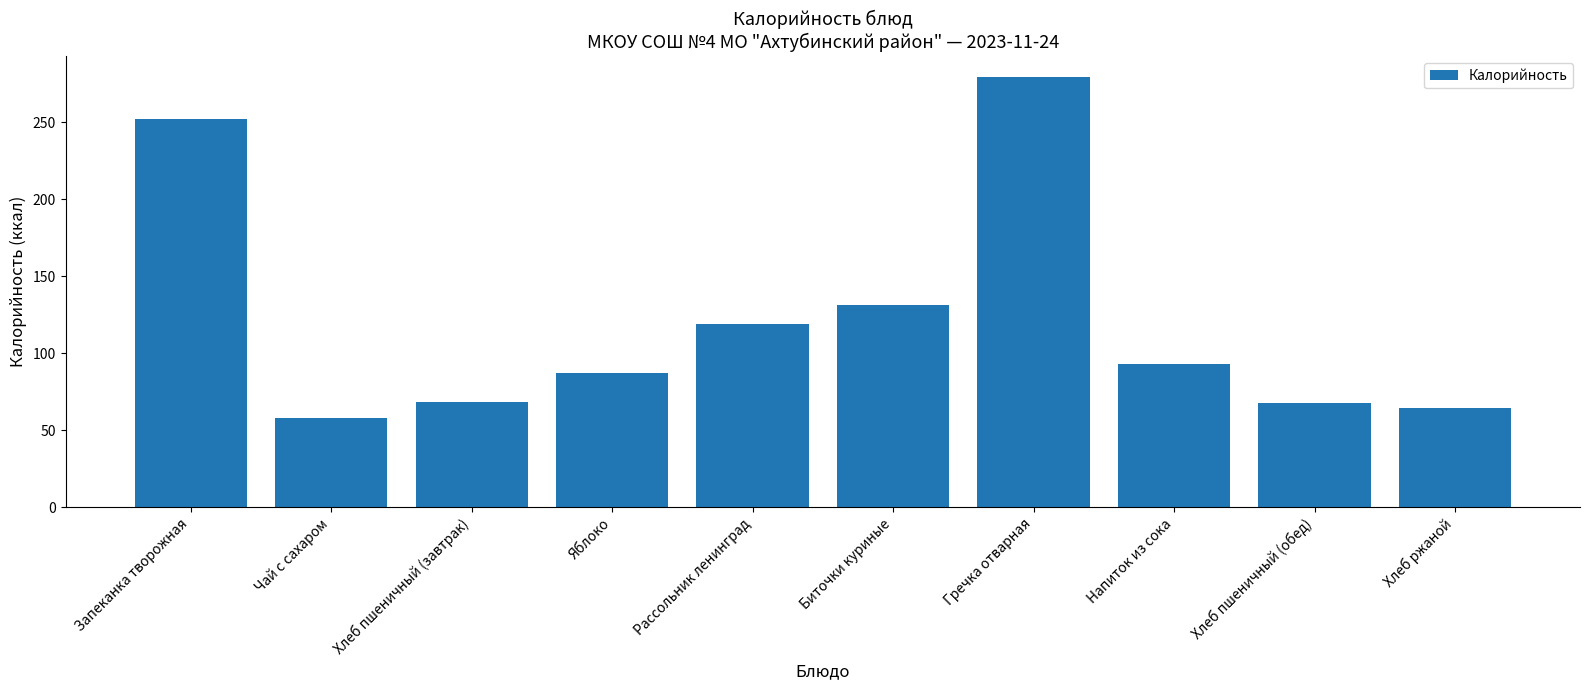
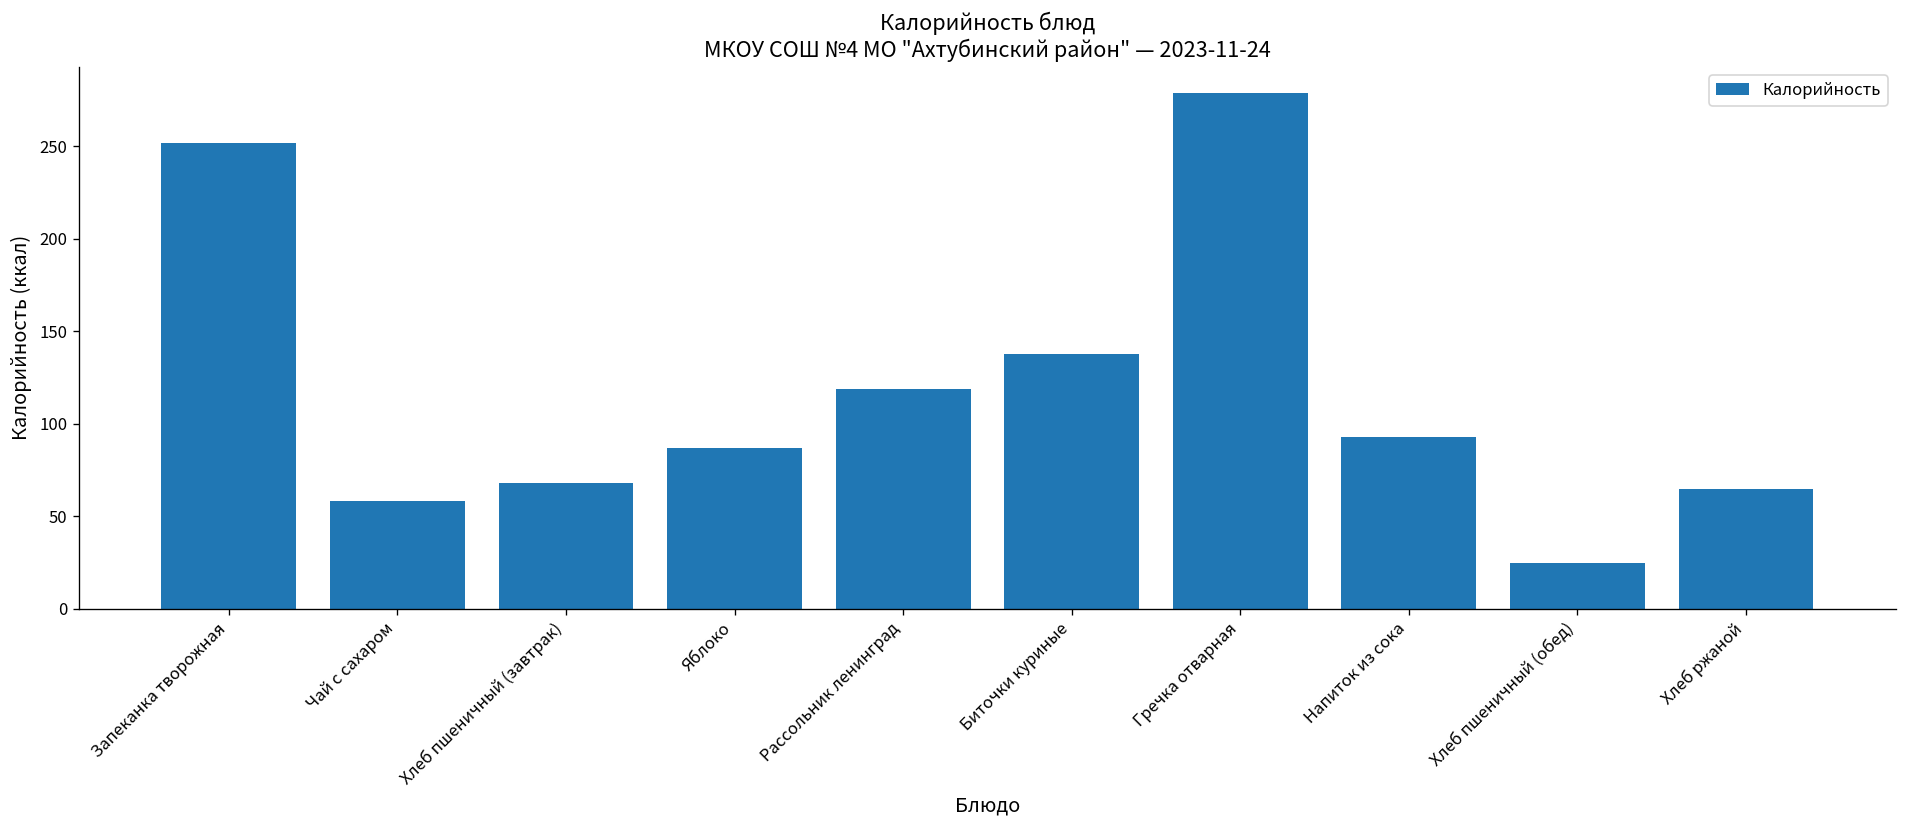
  {
    "Запеканка творожная": 252,
    "Чай с сахаром": 58,
    "Хлеб пшеничный (завтрак)": 68,
    "Яблоко": 87,
    "Рассольник ленинград": 119,
-   "Биточки куриные": 131,
+   "Биточки куриные": 138,
    "Гречка отварная": 279,
    "Напиток из сока": 93,
-   "Хлеб пшеничный (обед)": 68,
+   "Хлеб пшеничный (обед)": 25,
    "Хлеб ржаной": 65
  }
